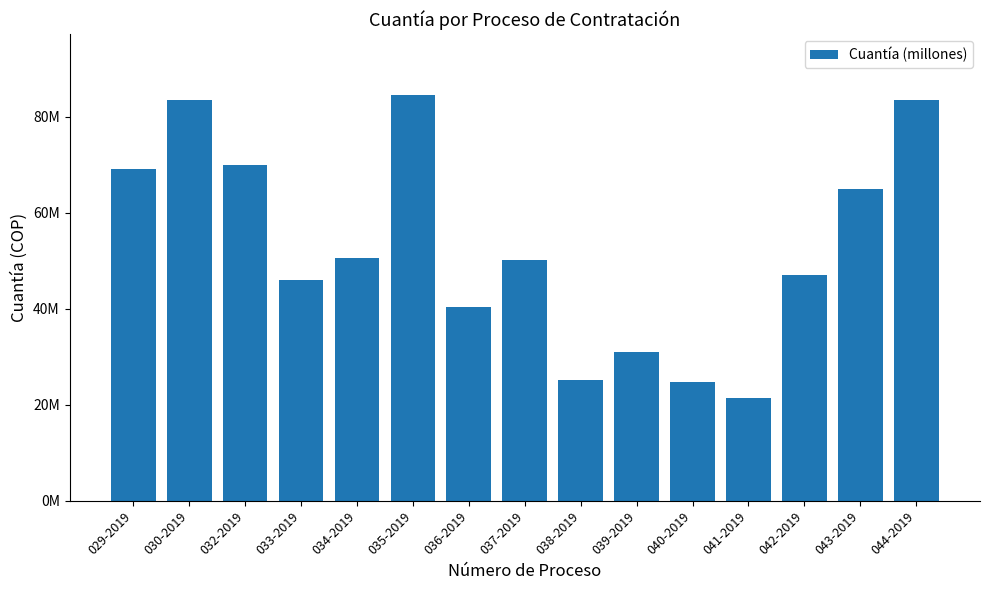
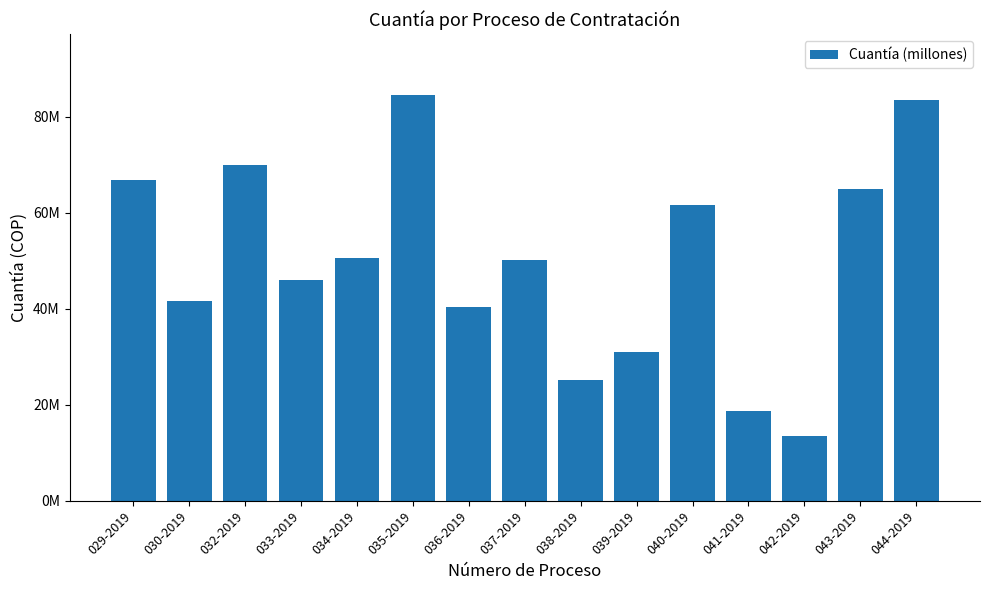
  {
-   "029-2019": 69000000,
-   "030-2019": 83000000,
+   "029-2019": 67000000,
+   "030-2019": 42000000,
    "032-2019": 70000000,
    "033-2019": 46000000,
    "034-2019": 51000000,
    "035-2019": 84000000,
    "036-2019": 40000000,
    "037-2019": 50000000,
    "038-2019": 25000000,
    "039-2019": 31000000,
-   "040-2019": 25000000,
-   "041-2019": 21000000,
-   "042-2019": 47000000,
+   "040-2019": 62000000,
+   "041-2019": 19000000,
+   "042-2019": 13000000,
    "043-2019": 65000000,
    "044-2019": 83000000
  }
